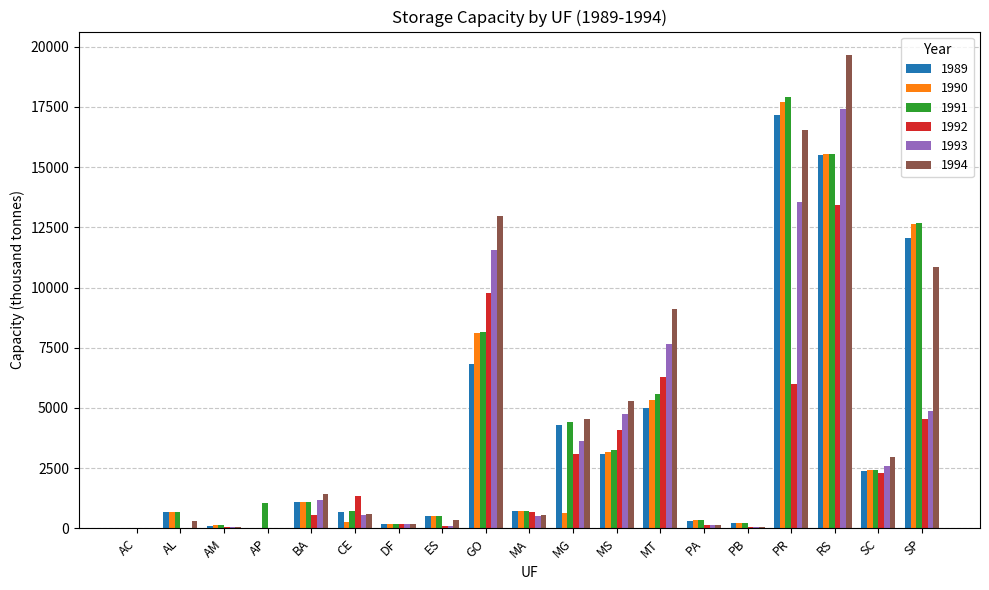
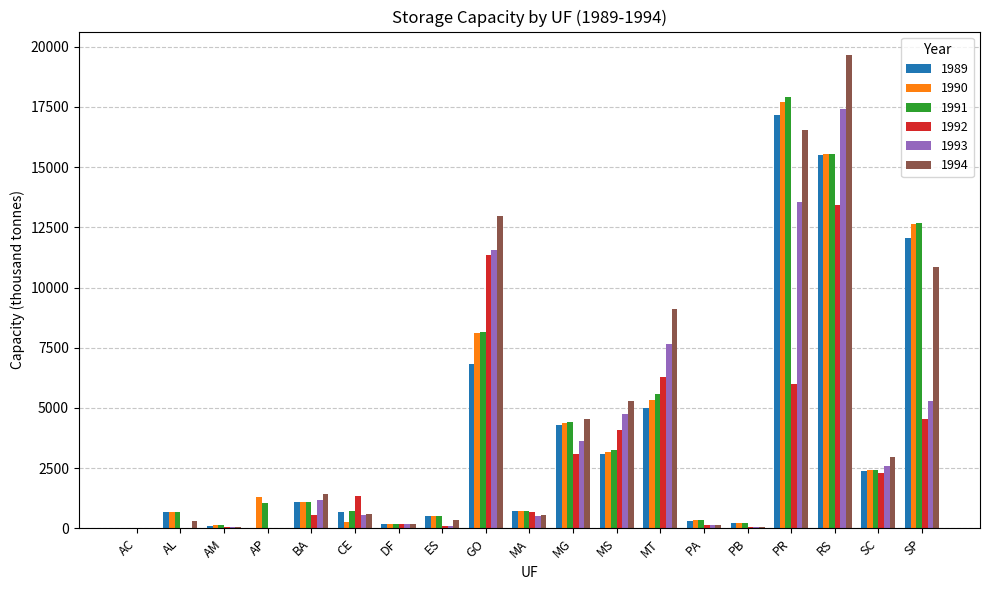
  {
    "1989": {
      "AL": 700,
      "AM": 100,
      "BA": 1100,
      "CE": 700,
      "DF": 200,
      "ES": 500,
      "GO": 6800,
      "MA": 700,
      "MG": 4300,
      "MS": 3100,
      "MT": 5000,
      "PA": 300,
      "PB": 200,
      "PR": 17200,
      "RS": 15500,
      "SC": 2400,
      "SP": 12100
    },
    "1990": {
      "AL": 700,
      "AM": 100,
-     "AP": 0,
+     "AP": 1300,
      "BA": 1100,
      "CE": 300,
      "DF": 200,
      "ES": 500,
      "GO": 8100,
      "MA": 700,
-     "MG": 700,
+     "MG": 4400,
      "MS": 3200,
      "MT": 5300,
      "PA": 300,
      "PB": 200,
      "PR": 17700,
      "RS": 15500,
      "SC": 2400,
      "SP": 12600
    },
    "1991": {
      "AL": 700,
      "AM": 100,
      "AP": 1000,
      "BA": 1100,
      "CE": 700,
      "DF": 200,
      "ES": 500,
      "GO": 8200,
      "MA": 700,
      "MG": 4400,
      "MS": 3200,
      "MT": 5600,
      "PA": 300,
      "PB": 200,
      "PR": 17900,
      "RS": 15500,
      "SC": 2400,
      "SP": 12700
    },
    "1992": {
      "AP": 0,
      "BA": 500,
      "CE": 1300,
      "DF": 200,
      "ES": 100,
-     "GO": 9800,
+     "GO": 11400,
      "MA": 700,
      "MG": 3100,
      "MS": 4100,
      "MT": 6300,
      "PA": 100,
      "PR": 6000,
      "RS": 13400,
      "SC": 2300,
      "SP": 4500
    },
    "1993": {
      "AP": 0,
      "BA": 1200,
      "CE": 500,
      "DF": 200,
      "GO": 11500,
      "MA": 500,
      "MG": 3600,
      "MS": 4800,
      "MT": 7600,
      "PA": 100,
      "PR": 13600,
      "RS": 17400,
      "SC": 2600,
-     "SP": 4900
+     "SP": 5300
    },
    "1994": {
      "AL": 300,
      "AP": 0,
      "BA": 1400,
      "CE": 600,
      "DF": 200,
      "ES": 300,
      "GO": 13000,
      "MA": 500,
      "MG": 4500,
      "MS": 5300,
      "MT": 9100,
      "PA": 100,
      "PR": 16500,
      "RS": 19600,
      "SC": 2900,
      "SP": 10900
    }
  }
